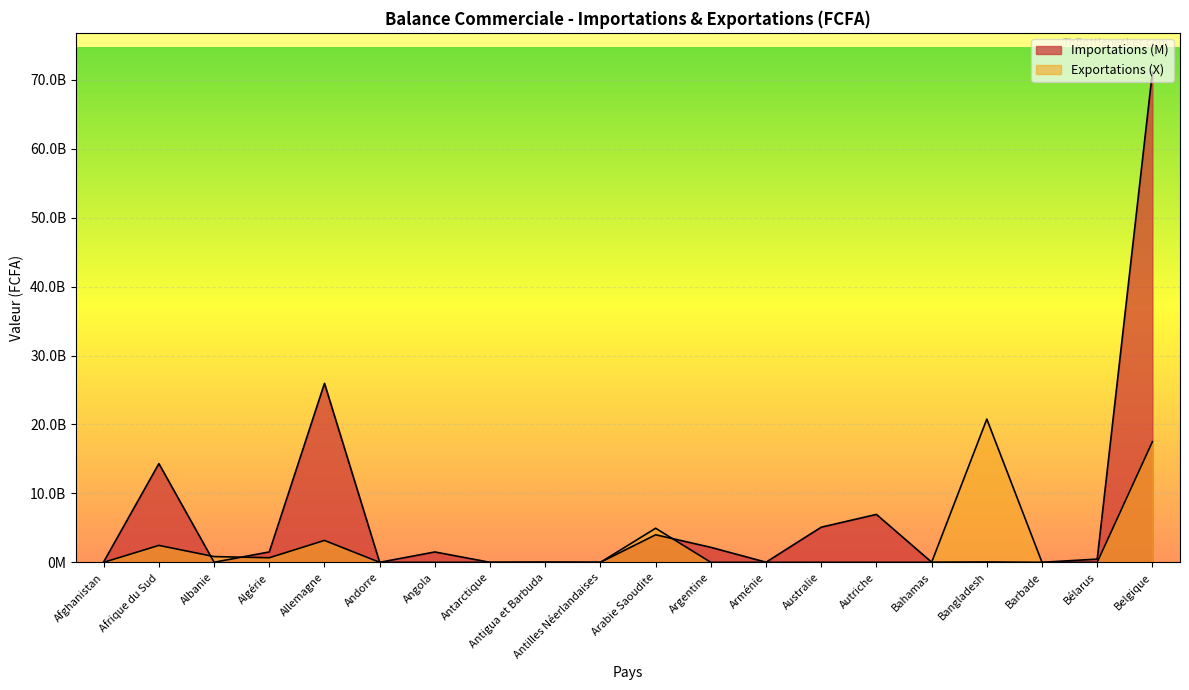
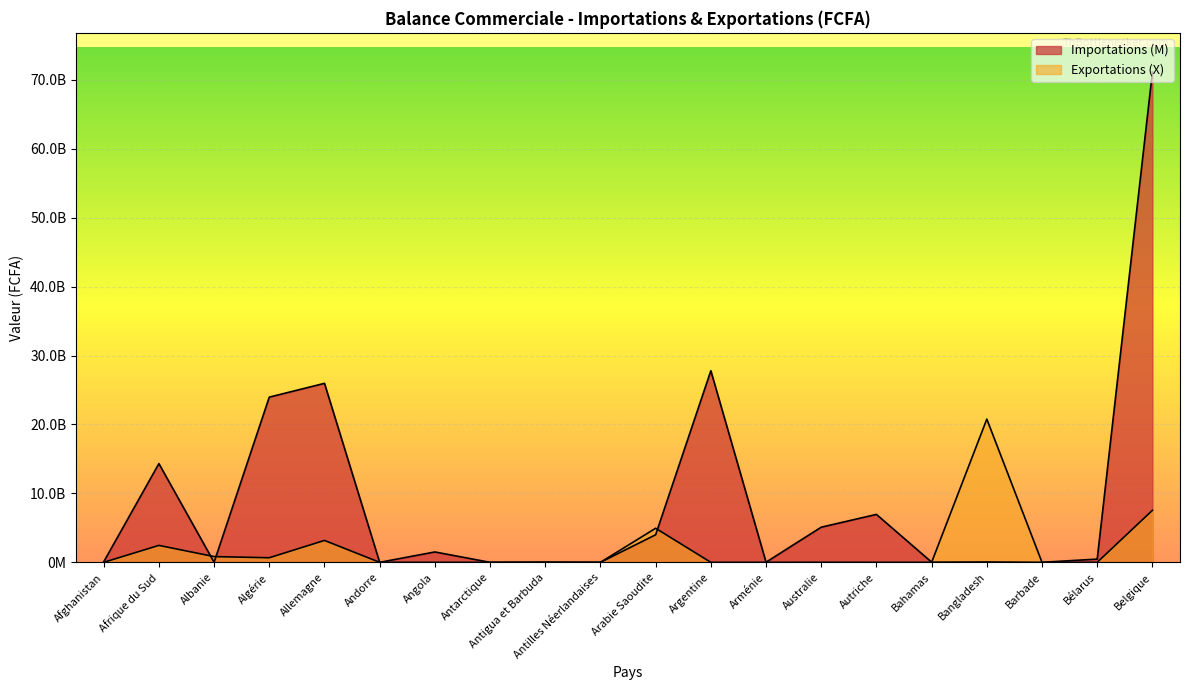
  {
    "Importations (M)": {
      "Afrique du Sud": 14000000000,
      "Albanie": 0,
-     "Algérie": 2000000000,
+     "Algérie": 24000000000,
      "Allemagne": 26000000000,
      "Angola": 2000000000,
      "Arabie Saoudite": 4000000000,
-     "Argentine": 2000000000,
+     "Argentine": 28000000000,
      "Australie": 5000000000,
      "Autriche": 7000000000,
      "Bangladesh": 0,
      "Bélarus": 0
    },
    "Exportations (X)": {
      "Afrique du Sud": 2000000000,
      "Albanie": 1000000000,
      "Algérie": 1000000000,
      "Allemagne": 3000000000,
      "Angola": 0,
      "Arabie Saoudite": 5000000000,
      "Argentine": 0,
      "Australie": 0,
      "Autriche": 0,
      "Bangladesh": 21000000000,
      "Bélarus": 0,
-     "Belgique": 17000000000
+     "Belgique": 8000000000
    }
  }
